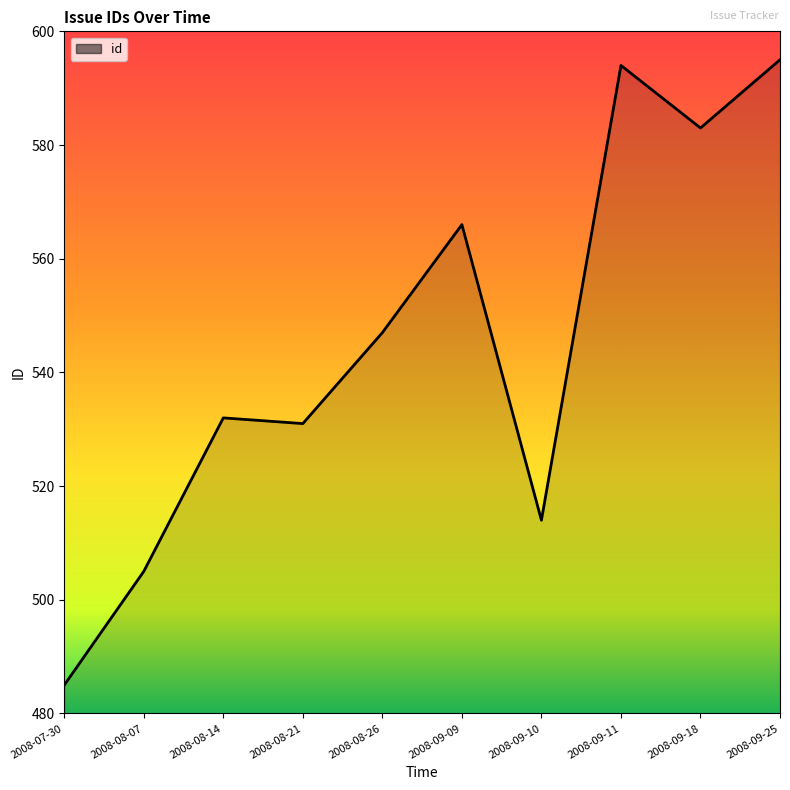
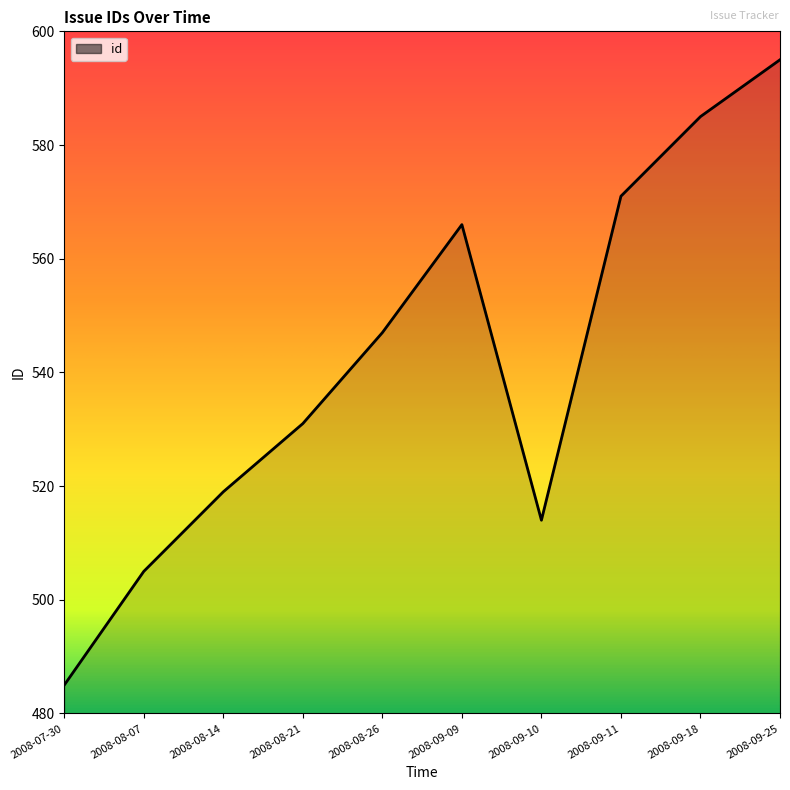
  {
    "2008-07-30": 485,
    "2008-08-07": 505,
-   "2008-08-14": 532,
+   "2008-08-14": 519,
    "2008-08-21": 531,
    "2008-08-26": 547,
    "2008-09-09": 566,
    "2008-09-10": 514,
-   "2008-09-11": 594,
-   "2008-09-18": 583,
+   "2008-09-11": 571,
+   "2008-09-18": 585,
    "2008-09-25": 595
  }
